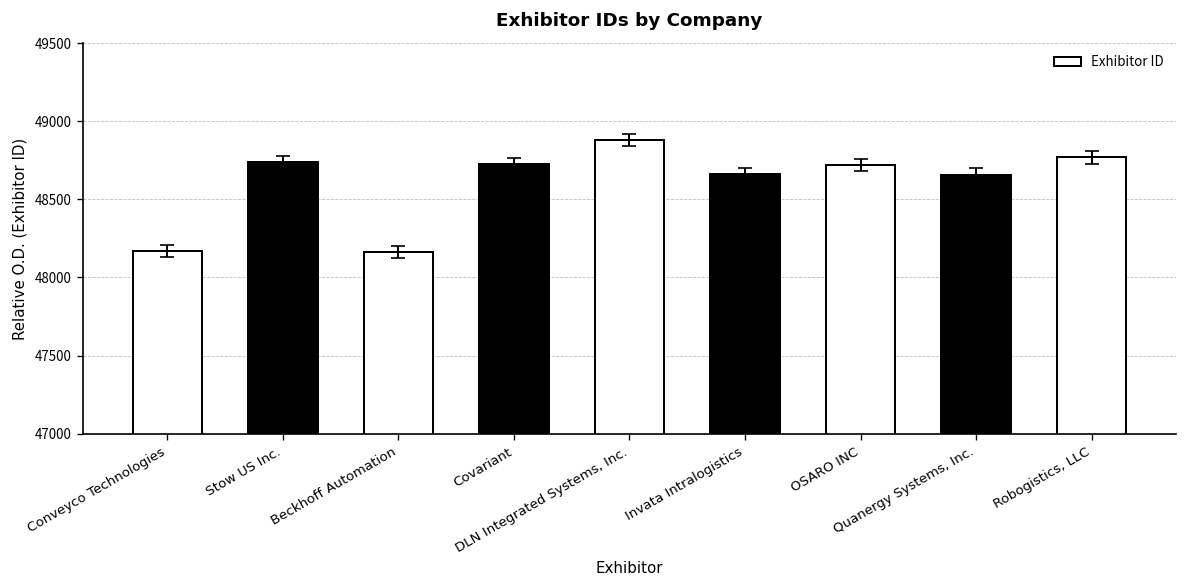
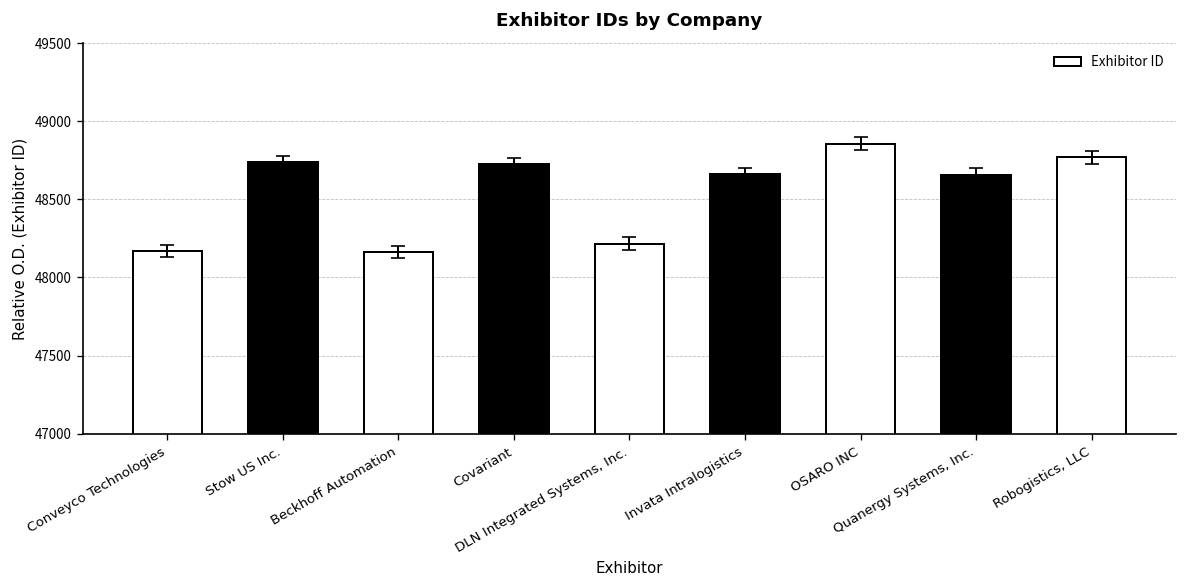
  {
    "Exhibitor ID": {
      "Conveyco Technologies": 48170,
      "Stow US Inc.": 48740,
      "Beckhoff Automation": 48160,
      "Covariant": 48730,
-     "DLN Integrated Systems, Inc.": 48880,
+     "DLN Integrated Systems, Inc.": 48220,
      "Invata Intralogistics": 48660,
-     "OSARO INC": 48720,
+     "OSARO INC": 48860,
      "Quanergy Systems, Inc.": 48660,
      "Robogistics, LLC": 48770
    }
  }
